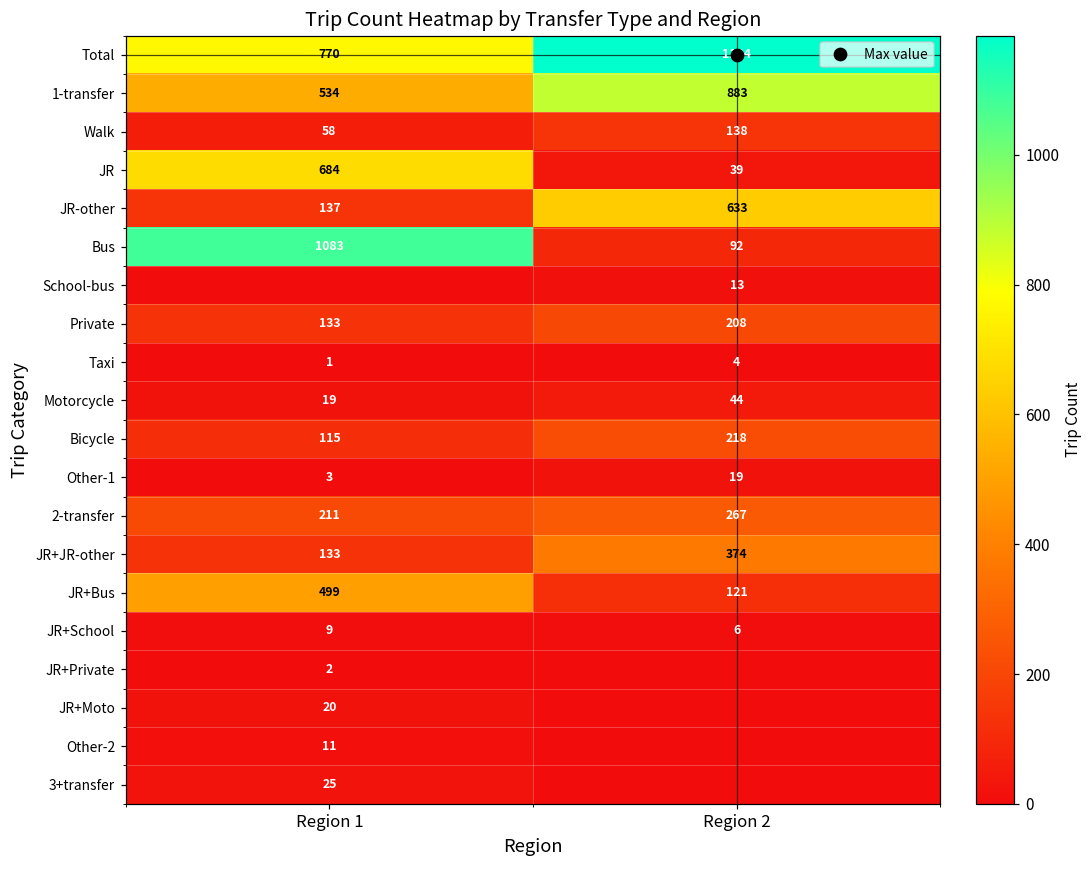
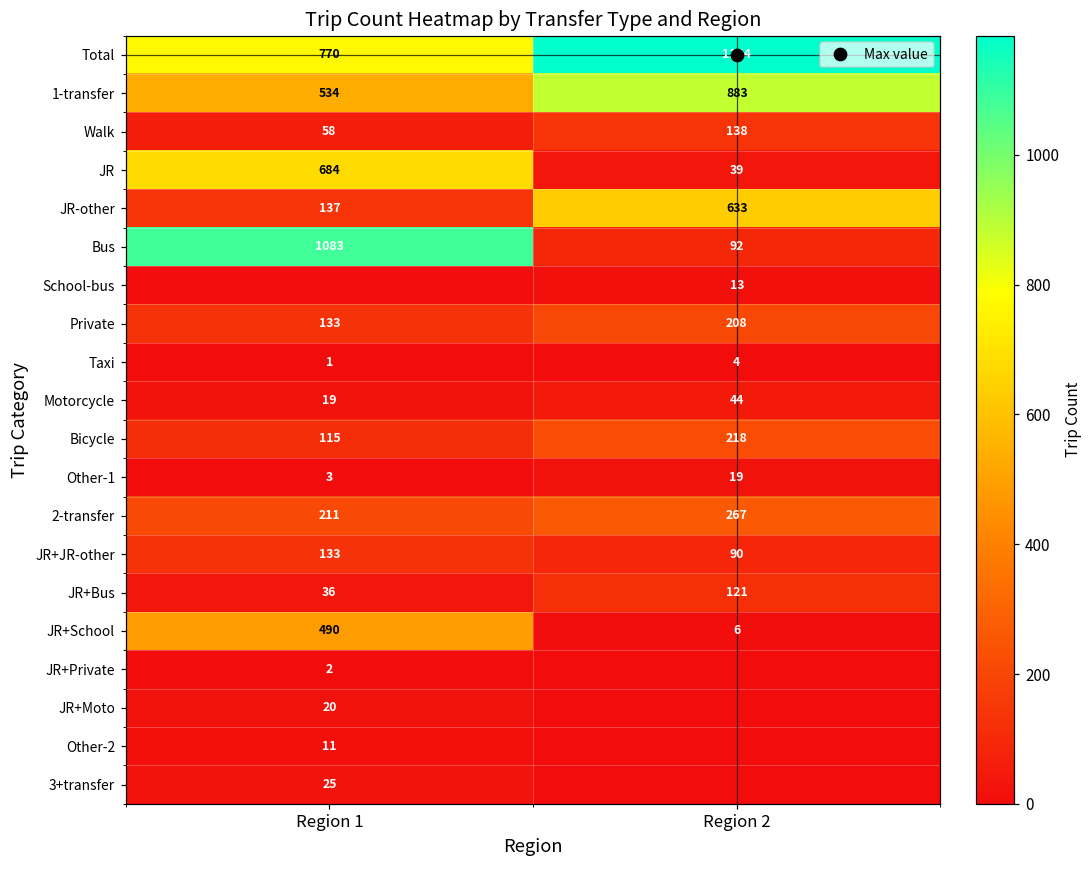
  {
    "Total": {
      "Region 1": 770
    },
    "1-transfer": {
      "Region 1": 534,
      "Region 2": 883
    },
    "Walk": {
      "Region 1": 58,
      "Region 2": 138
    },
    "JR": {
      "Region 1": 684,
      "Region 2": 39
    },
    "JR-other": {
      "Region 1": 137,
      "Region 2": 633
    },
    "Bus": {
      "Region 1": 1083,
      "Region 2": 92
    },
    "School-bus": {
      "Region 2": 13
    },
    "Private": {
      "Region 1": 133,
      "Region 2": 208
    },
    "Taxi": {
      "Region 1": 1,
      "Region 2": 4
    },
    "Motorcycle": {
      "Region 1": 19,
      "Region 2": 44
    },
    "Bicycle": {
      "Region 1": 115,
      "Region 2": 218
    },
    "Other-1": {
      "Region 1": 3,
      "Region 2": 19
    },
    "2-transfer": {
      "Region 1": 211,
      "Region 2": 267
    },
    "JR+JR-other": {
      "Region 1": 133,
-     "Region 2": 374
+     "Region 2": 90
    },
    "JR+Bus": {
-     "Region 1": 499,
+     "Region 1": 36,
      "Region 2": 121
    },
    "JR+School": {
-     "Region 1": 9,
+     "Region 1": 490,
      "Region 2": 6
    },
    "JR+Private": {
      "Region 1": 2
    },
    "JR+Moto": {
      "Region 1": 20
    },
    "Other-2": {
      "Region 1": 11
    },
    "3+transfer": {
      "Region 1": 25
    }
  }
